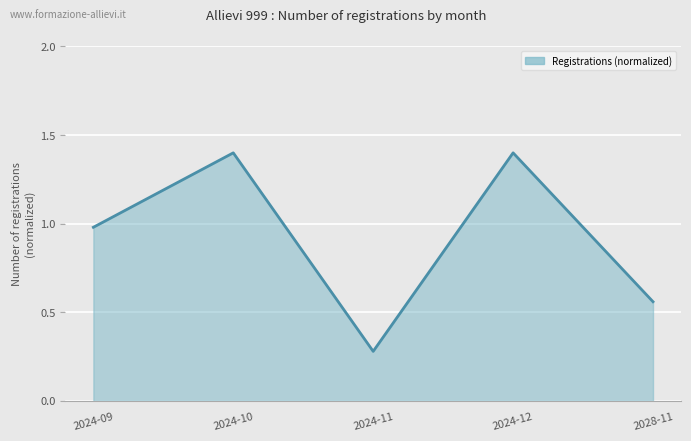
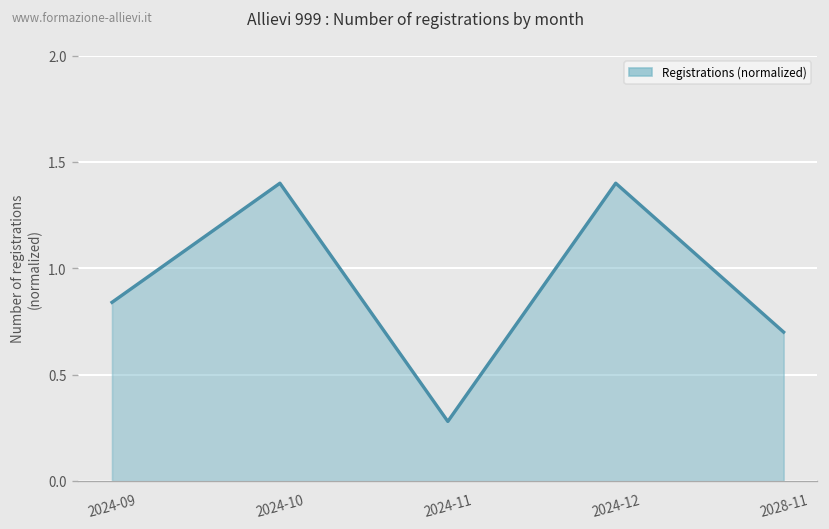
  {
-   "2024-09": 0.98,
+   "2024-09": 0.84,
    "2024-10": 1.40,
    "2024-11": 0.28,
    "2024-12": 1.40,
-   "2028-11": 0.56
+   "2028-11": 0.70
  }
